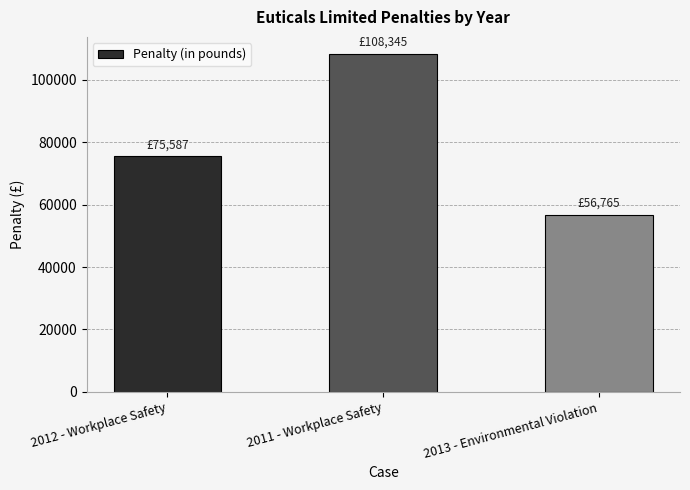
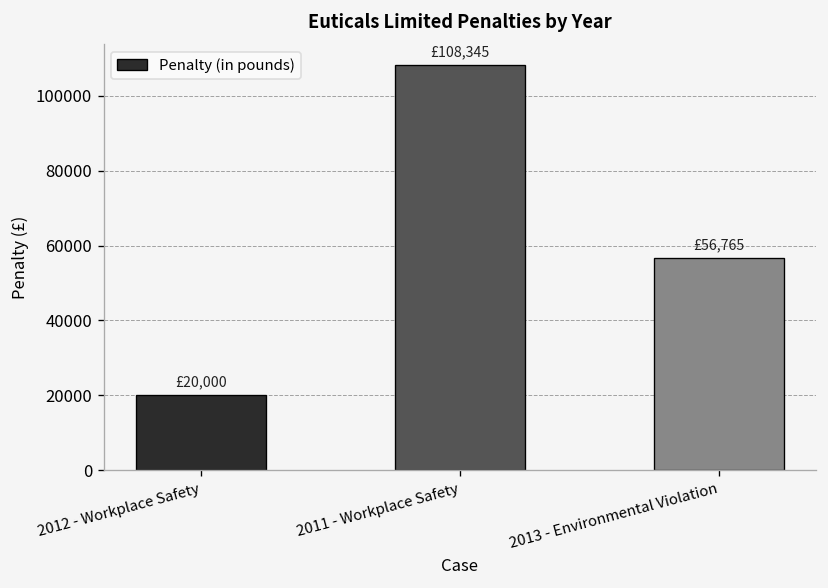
  {
-   "2012 - Workplace Safety": "£75,587",
+   "2012 - Workplace Safety": "£20,000",
    "2011 - Workplace Safety": "£108,345",
    "2013 - Environmental Violation": "£56,765"
  }
